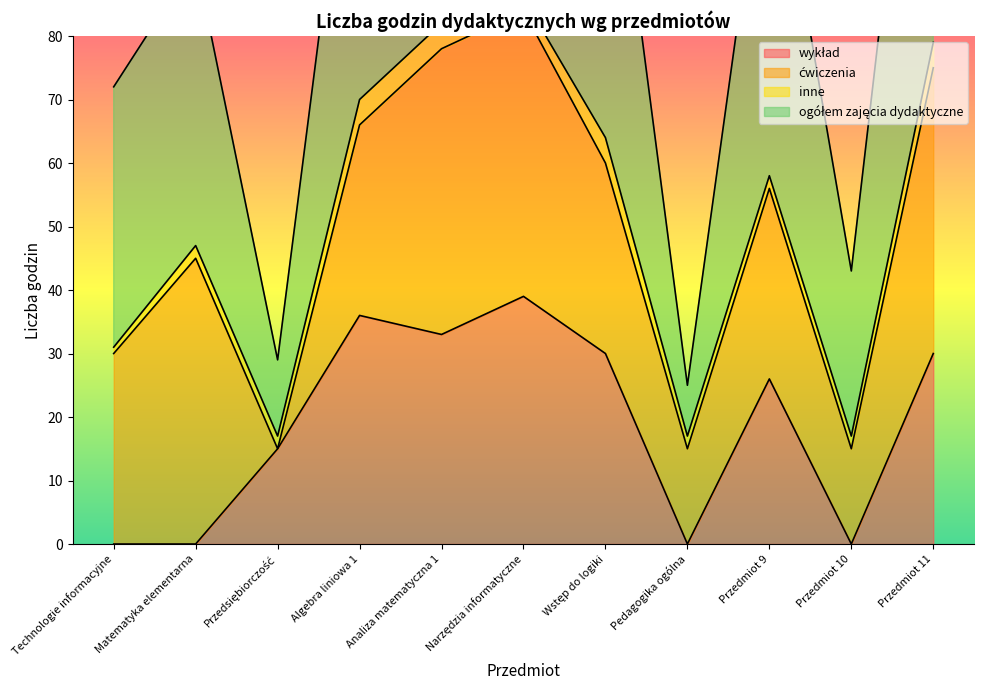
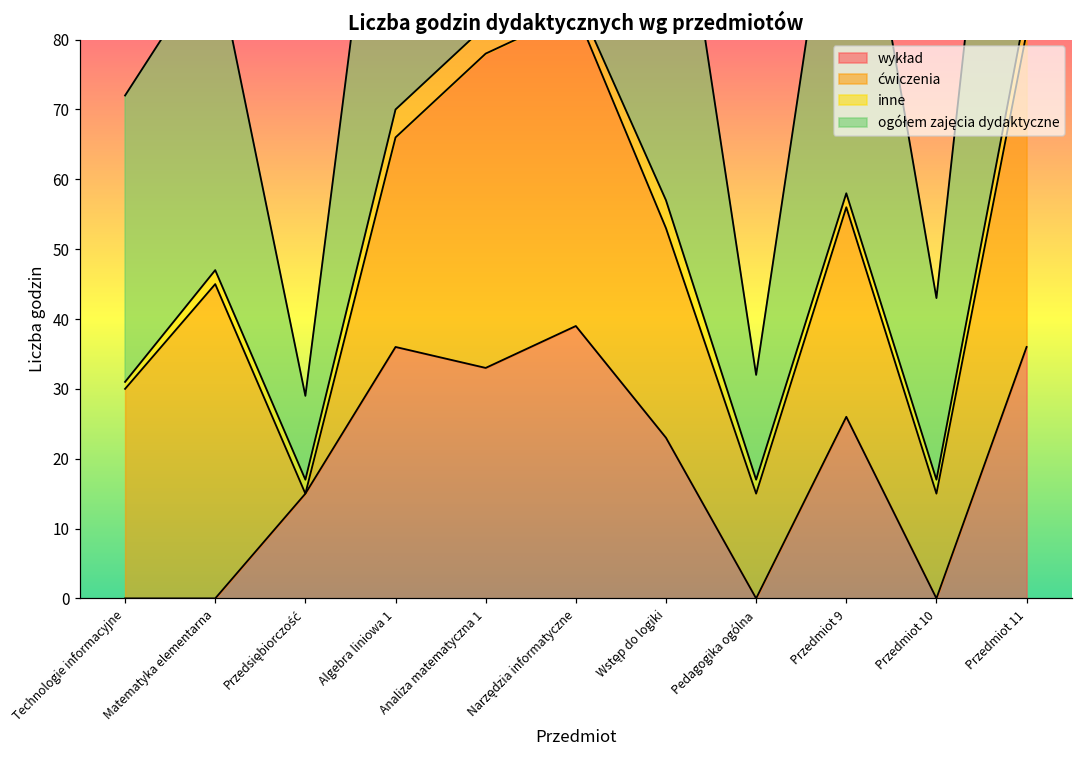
  {
    "wykład": {
      "Technologie informacyjne": 0,
      "Matematyka elementarna": 0,
      "Algebra liniowa 1": 36,
      "Analiza matematyczna 1": 33,
      "Narzędzia informatyczne": 39,
-     "Wstęp do logiki": 30,
+     "Wstęp do logiki": 23,
      "Pedagogika ogólna": 0,
      "Przedmiot 9": 26,
      "Przedmiot 10": 0,
-     "Przedmiot 11": 30
+     "Przedmiot 11": 36
    },
    "ogółem zajęcia dydaktyczne": {
      "Technologie informacyjne": 41,
      "Przedsiębiorczość": 12,
-     "Pedagogika ogólna": 8,
+     "Pedagogika ogólna": 15,
      "Przedmiot 10": 26
    }
  }
